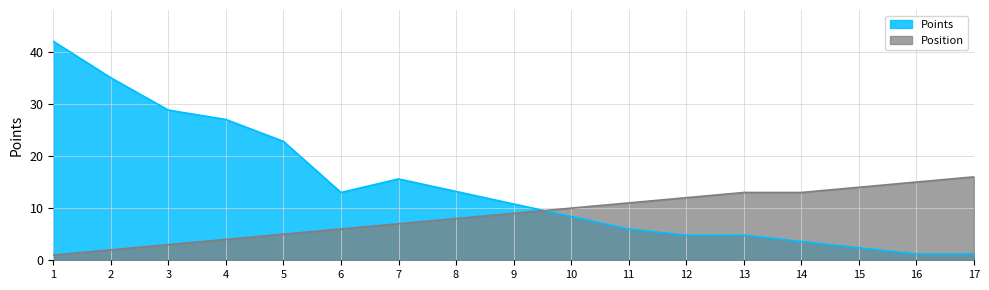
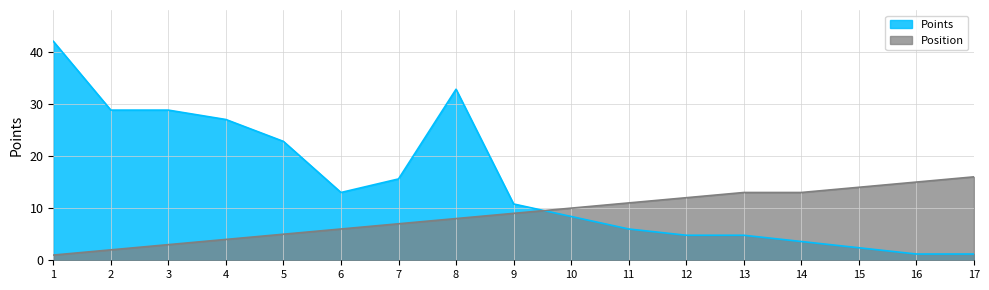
  {
    "Points": {
      "1": 42,
-     "2": 35,
+     "2": 29,
      "3": 29,
      "4": 27,
      "5": 23,
      "6": 13,
      "7": 16,
-     "8": 13,
+     "8": 33,
      "9": 11,
      "10": 8,
      "11": 6,
      "12": 5,
      "13": 5,
      "14": 4,
      "15": 2,
      "16": 1,
      "17": 1
    },
    "Position": {
      "1": 1,
      "2": 2,
      "3": 3,
      "4": 4,
      "5": 5,
      "6": 6,
      "7": 7,
      "8": 8,
      "9": 9,
      "10": 10,
      "11": 11,
      "12": 12,
      "13": 13,
      "14": 13,
      "15": 14,
      "16": 15,
      "17": 16
    }
  }
